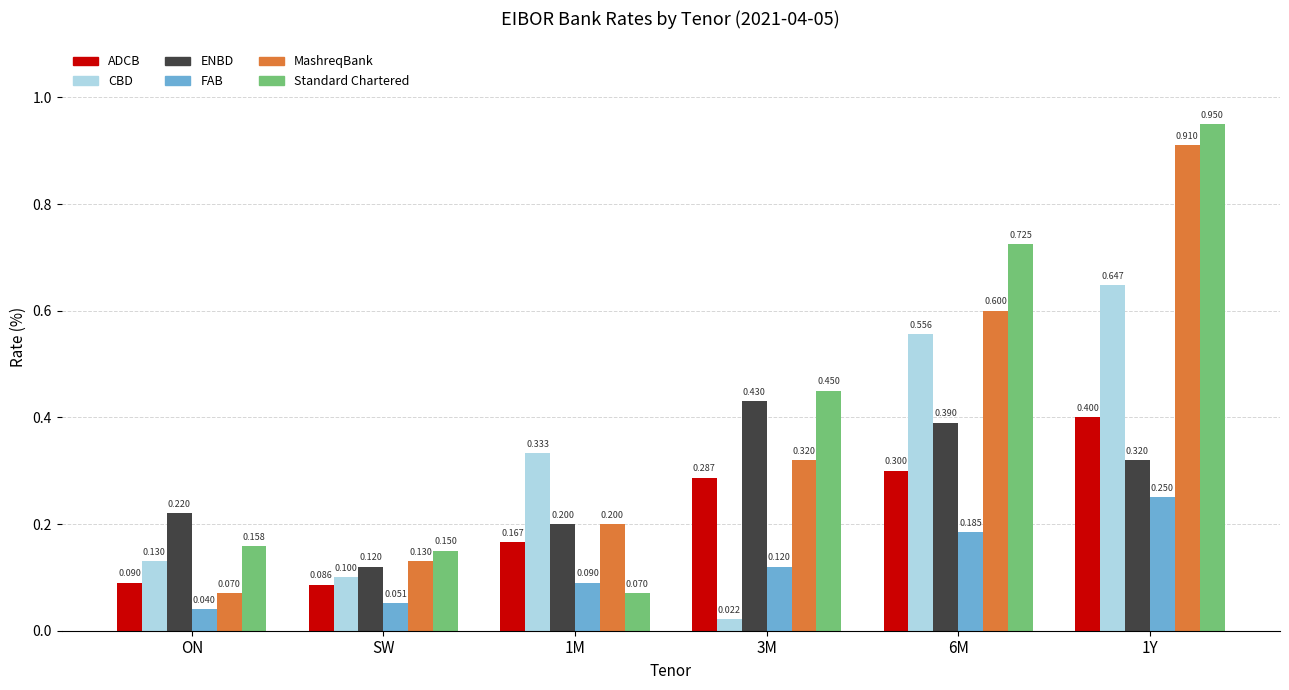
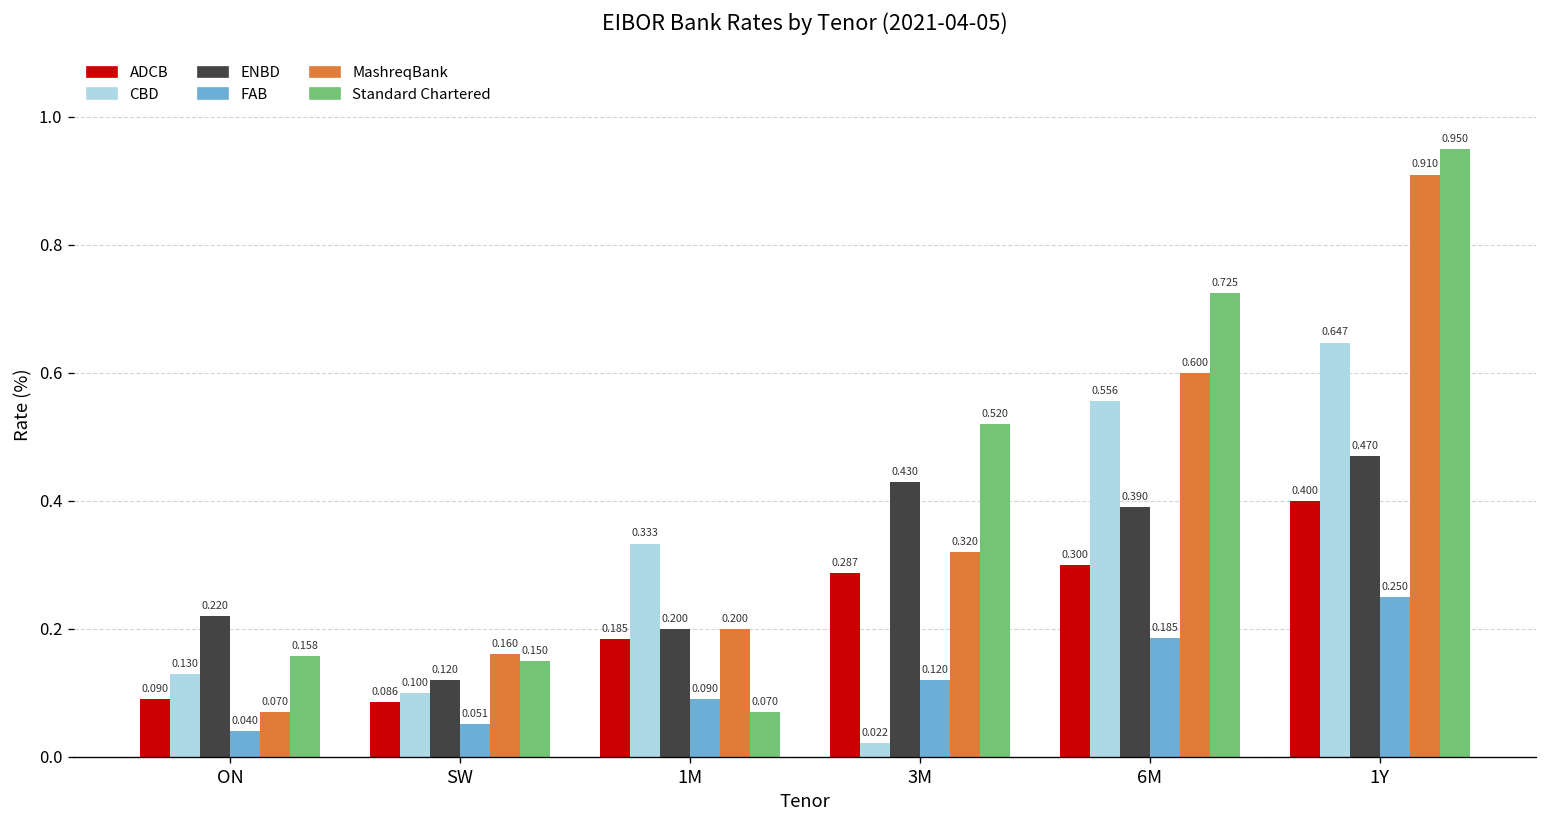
  {
    "ADCB": {
      "ON": 0.090,
      "SW": 0.086,
-     "1M": 0.167,
+     "1M": 0.185,
      "3M": 0.287,
      "6M": 0.300,
      "1Y": 0.400
    },
    "CBD": {
      "ON": 0.130,
      "SW": 0.100,
      "1M": 0.333,
      "3M": 0.022,
      "6M": 0.556,
      "1Y": 0.647
    },
    "ENBD": {
      "ON": 0.220,
      "SW": 0.120,
      "1M": 0.200,
      "3M": 0.430,
      "6M": 0.390,
-     "1Y": 0.320
+     "1Y": 0.470
    },
    "FAB": {
      "ON": 0.040,
      "SW": 0.051,
      "1M": 0.090,
      "3M": 0.120,
      "6M": 0.185,
      "1Y": 0.250
    },
    "MashreqBank": {
      "ON": 0.070,
-     "SW": 0.130,
+     "SW": 0.160,
      "1M": 0.200,
      "3M": 0.320,
      "6M": 0.600,
      "1Y": 0.910
    },
    "Standard Chartered": {
      "ON": 0.158,
      "SW": 0.150,
      "1M": 0.070,
-     "3M": 0.450,
+     "3M": 0.520,
      "6M": 0.725,
      "1Y": 0.950
    }
  }
